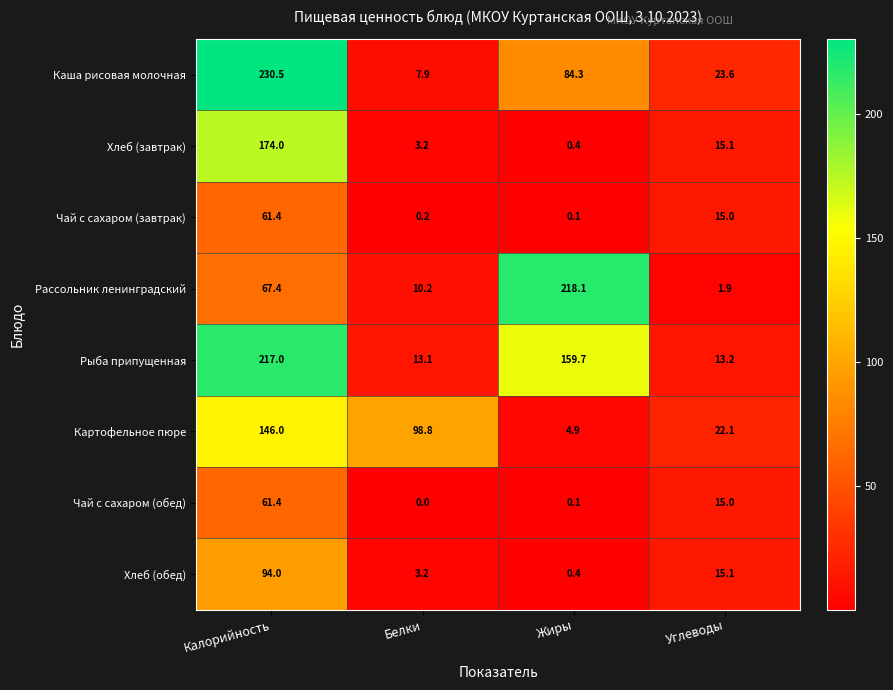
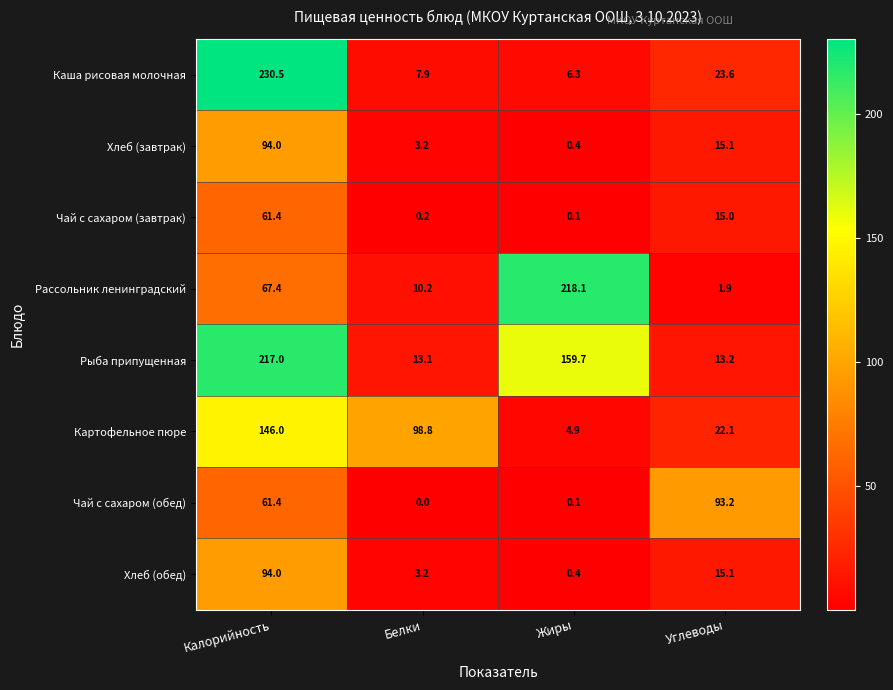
  {
    "Каша рисовая молочная": {
      "Калорийность": 230.5,
      "Белки": 7.9,
-     "Жиры": 84.3,
+     "Жиры": 6.3,
      "Углеводы": 23.6
    },
    "Хлеб (завтрак)": {
-     "Калорийность": 174.0,
+     "Калорийность": 94.0,
      "Белки": 3.2,
      "Жиры": 0.4,
      "Углеводы": 15.1
    },
    "Чай с сахаром (завтрак)": {
      "Калорийность": 61.4,
      "Белки": 0.2,
      "Жиры": 0.1,
      "Углеводы": 15.0
    },
    "Рассольник ленинградский": {
      "Калорийность": 67.4,
      "Белки": 10.2,
      "Жиры": 218.1,
      "Углеводы": 1.9
    },
    "Рыба припущенная": {
      "Калорийность": 217.0,
      "Белки": 13.1,
      "Жиры": 159.7,
      "Углеводы": 13.2
    },
    "Картофельное пюре": {
      "Калорийность": 146.0,
      "Белки": 98.8,
      "Жиры": 4.9,
      "Углеводы": 22.1
    },
    "Чай с сахаром (обед)": {
      "Калорийность": 61.4,
      "Белки": 0.0,
      "Жиры": 0.1,
-     "Углеводы": 15.0
+     "Углеводы": 93.2
    },
    "Хлеб (обед)": {
      "Калорийность": 94.0,
      "Белки": 3.2,
      "Жиры": 0.4,
      "Углеводы": 15.1
    }
  }
